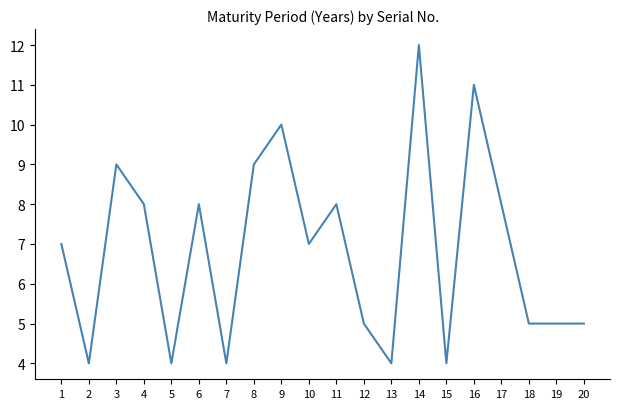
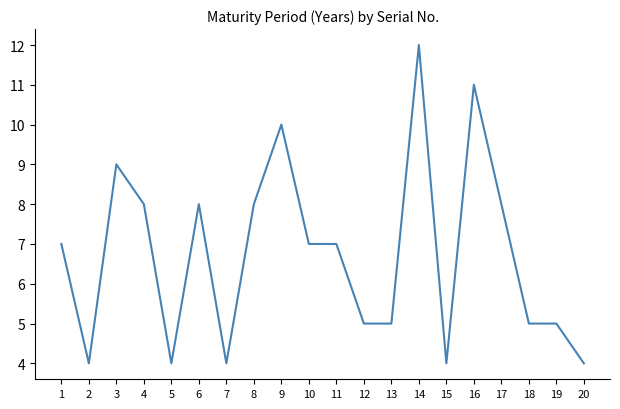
  {
    "1": 7,
    "2": 4,
    "3": 9,
    "4": 8,
    "5": 4,
    "6": 8,
    "7": 4,
-   "8": 9,
+   "8": 8,
    "9": 10,
    "10": 7,
-   "11": 8,
+   "11": 7,
    "12": 5,
-   "13": 4,
+   "13": 5,
    "14": 12,
    "15": 4,
    "16": 11,
    "17": 8,
    "18": 5,
    "19": 5,
-   "20": 5
+   "20": 4
  }
